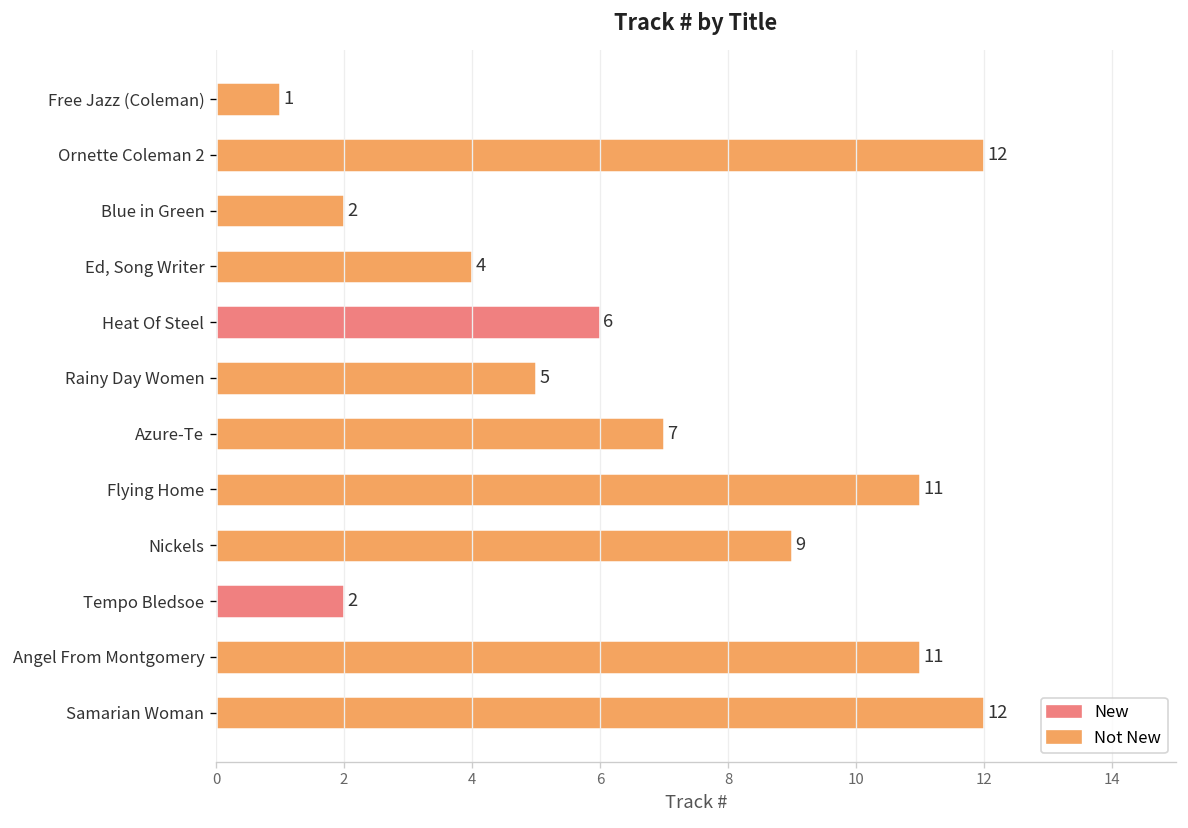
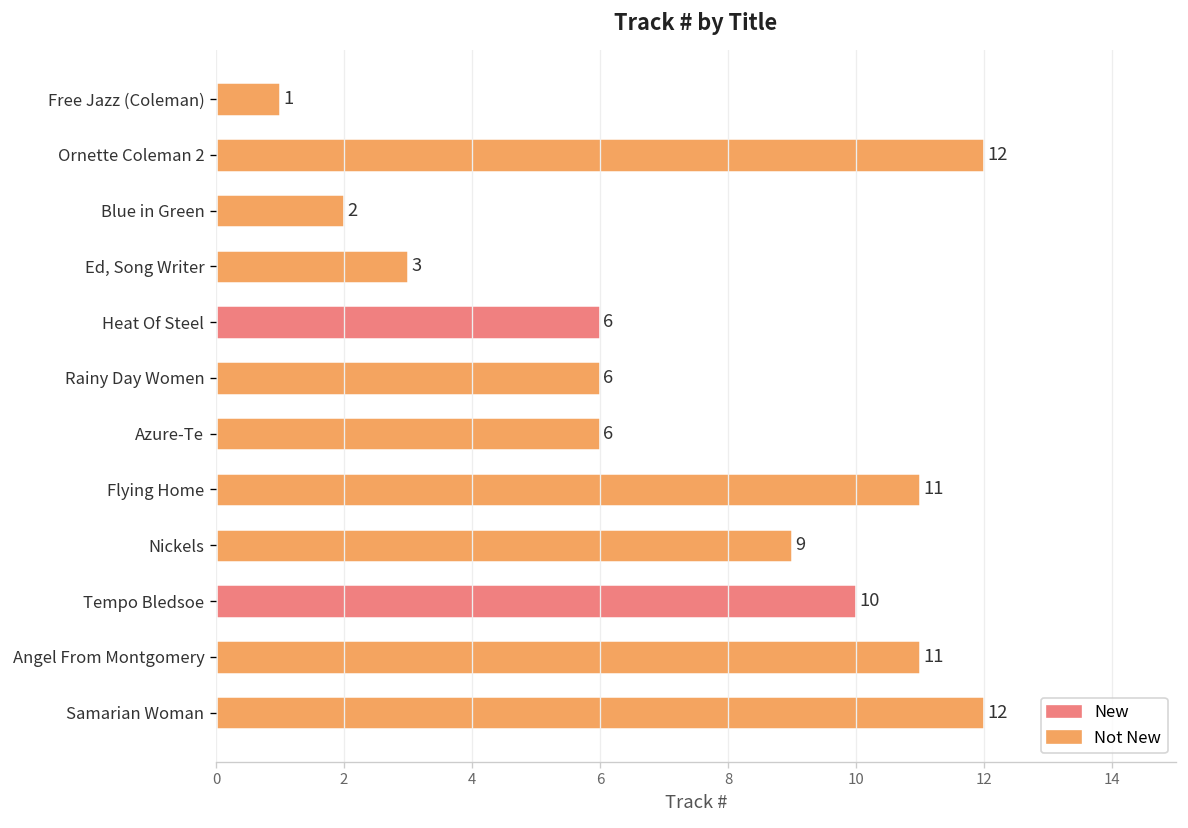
  {
    "Free Jazz (Coleman)": 1,
    "Ornette Coleman 2": 12,
    "Blue in Green": 2,
-   "Ed, Song Writer": 4,
+   "Ed, Song Writer": 3,
    "Heat Of Steel": 6,
-   "Rainy Day Women": 5,
-   "Azure-Te": 7,
+   "Rainy Day Women": 6,
+   "Azure-Te": 6,
    "Flying Home": 11,
    "Nickels": 9,
-   "Tempo Bledsoe": 2,
+   "Tempo Bledsoe": 10,
    "Angel From Montgomery": 11,
    "Samarian Woman": 12
  }
